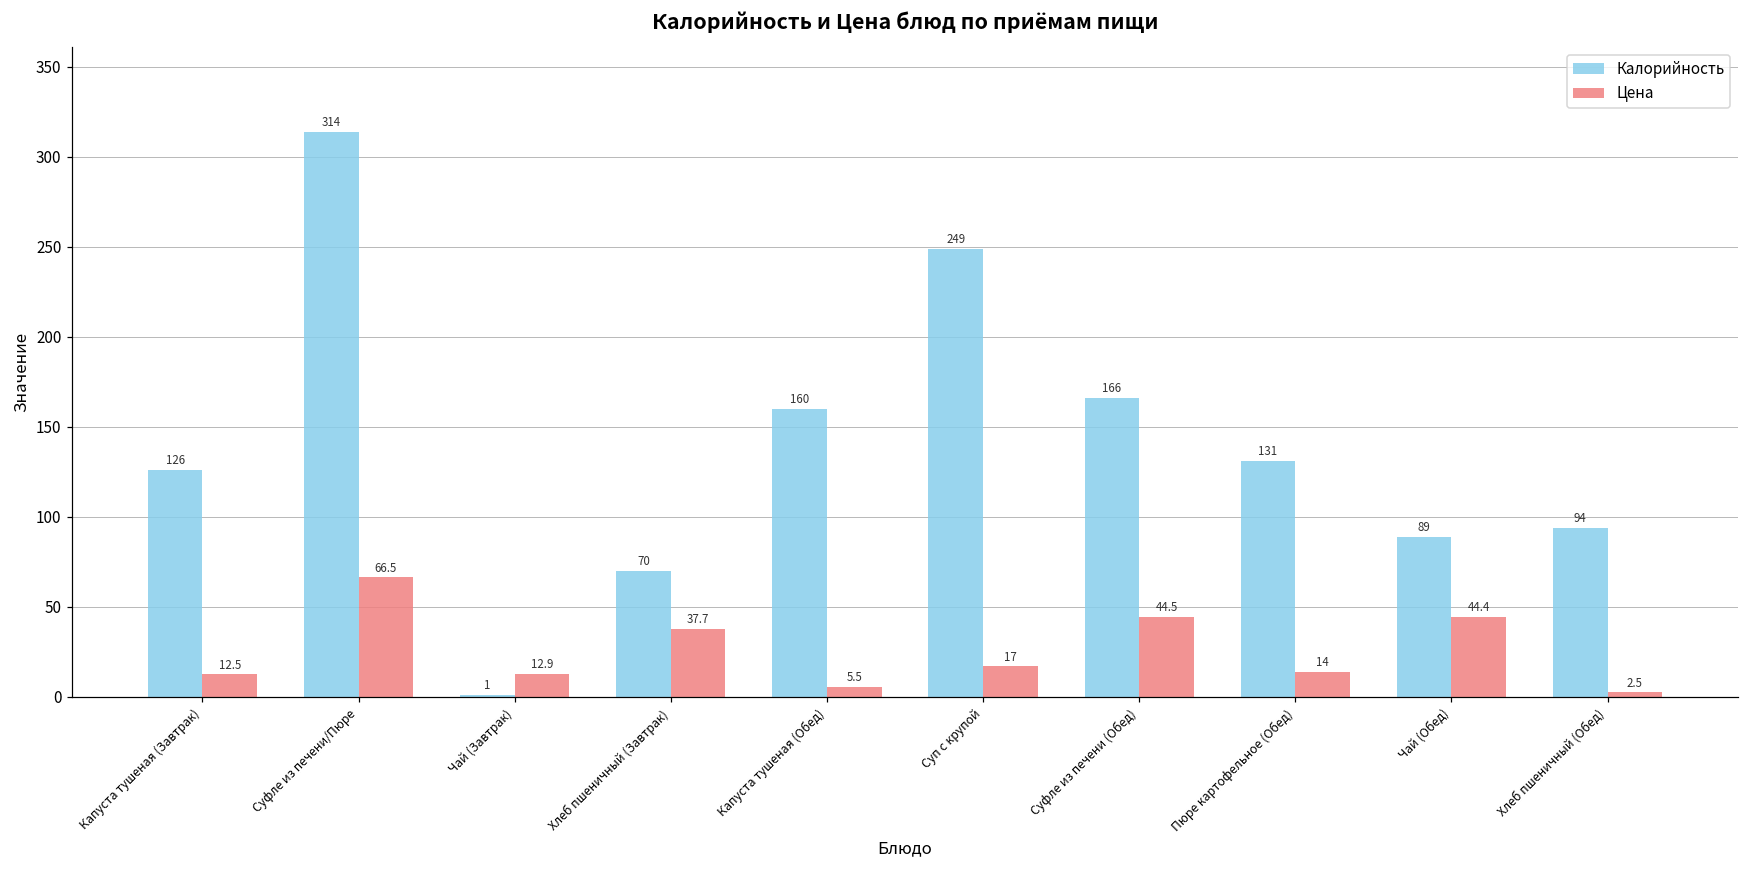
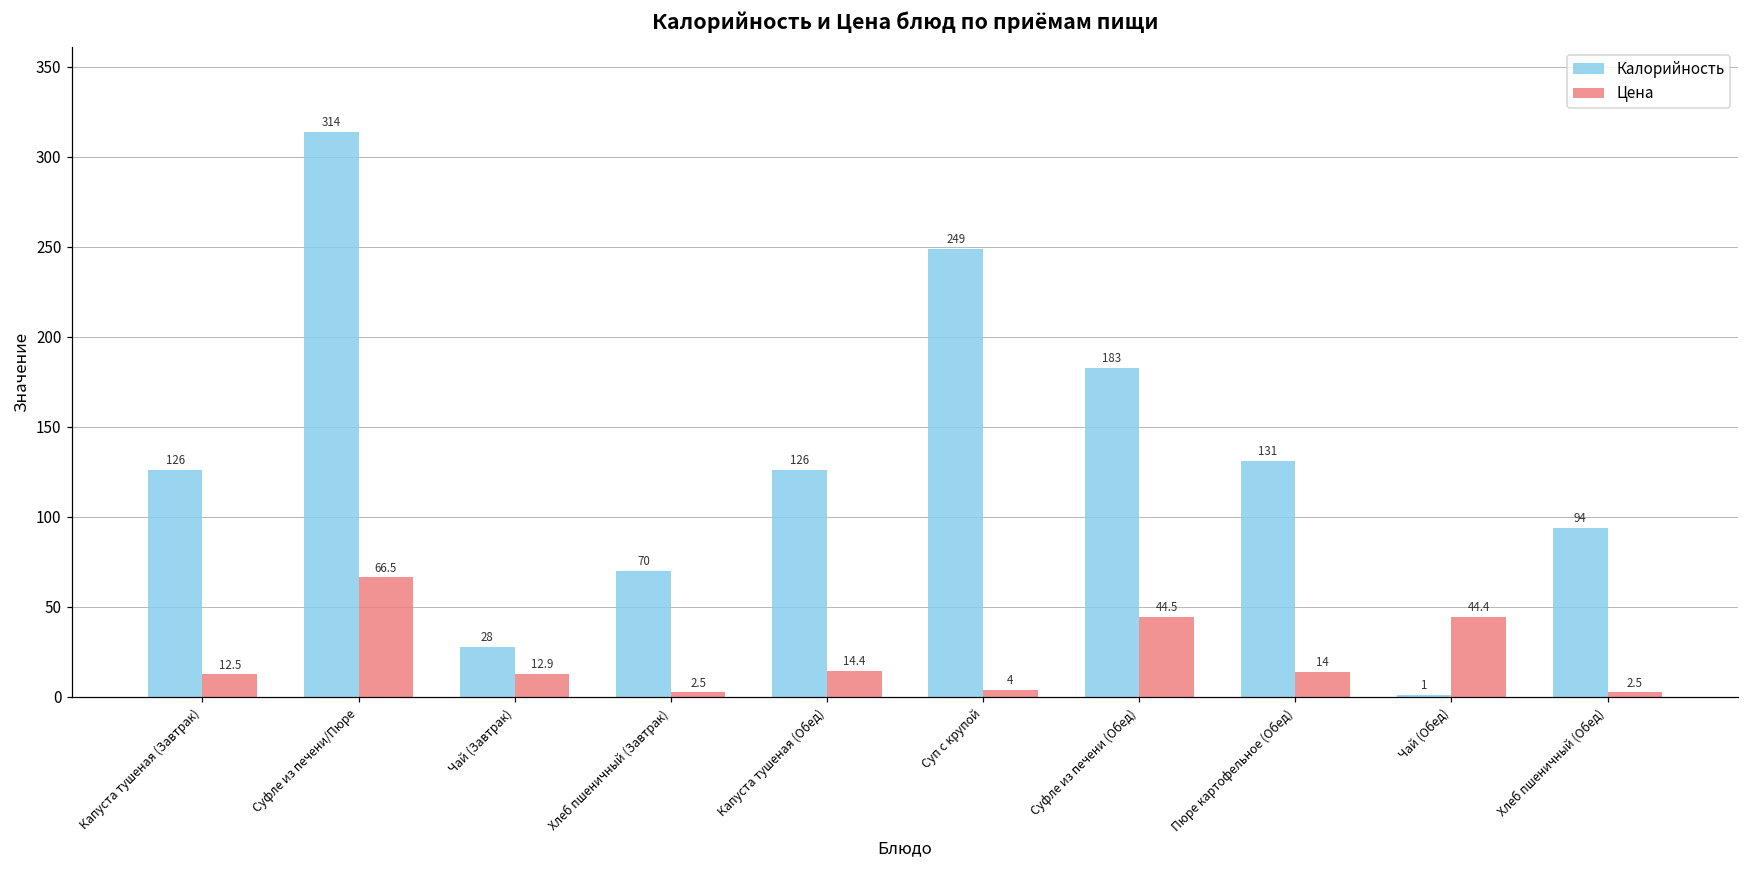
  {
    "Калорийность": {
      "Капуста тушеная (Завтрак)": 126,
      "Суфле из печени/Пюре": 314,
-     "Чай (Завтрак)": 1,
+     "Чай (Завтрак)": 28,
      "Хлеб пшеничный (Завтрак)": 70,
-     "Капуста тушеная (Обед)": 160,
+     "Капуста тушеная (Обед)": 126,
      "Суп с крупой": 249,
-     "Суфле из печени (Обед)": 166,
+     "Суфле из печени (Обед)": 183,
      "Пюре картофельное (Обед)": 131,
-     "Чай (Обед)": 89,
+     "Чай (Обед)": 1,
      "Хлеб пшеничный (Обед)": 94
    },
    "Цена": {
      "Капуста тушеная (Завтрак)": 12.5,
      "Суфле из печени/Пюре": 66.5,
      "Чай (Завтрак)": 12.9,
-     "Хлеб пшеничный (Завтрак)": 37.7,
-     "Капуста тушеная (Обед)": 5.5,
-     "Суп с крупой": 17,
+     "Хлеб пшеничный (Завтрак)": 2.5,
+     "Капуста тушеная (Обед)": 14.4,
+     "Суп с крупой": 4,
      "Суфле из печени (Обед)": 44.5,
      "Пюре картофельное (Обед)": 14,
      "Чай (Обед)": 44.4,
      "Хлеб пшеничный (Обед)": 2.5
    }
  }
